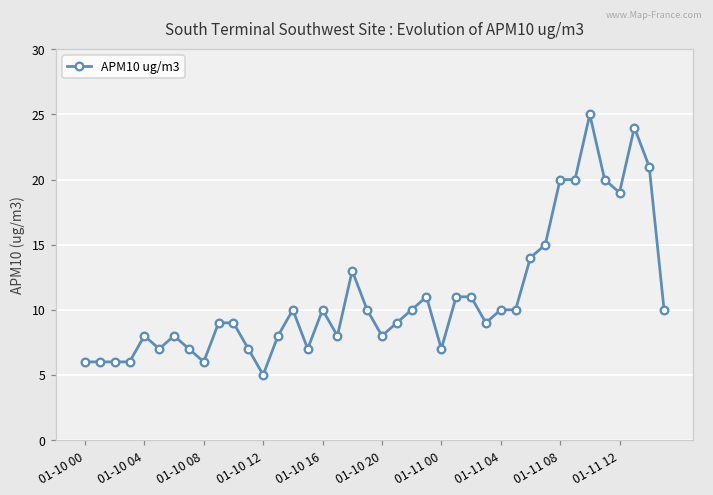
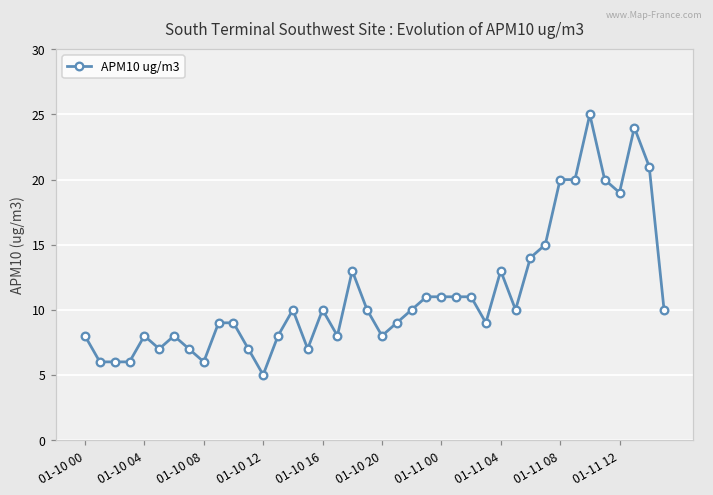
  {
-   "01-10 00": 6,
+   "01-10 00": 8,
    "01-10 04": 8,
    "01-10 08": 6,
    "01-10 12": 5,
    "01-10 16": 10,
    "01-10 20": 8,
-   "01-11 00": 7,
-   "01-11 04": 10,
+   "01-11 00": 11,
+   "01-11 04": 13,
    "01-11 08": 20,
    "01-11 12": 19
  }
